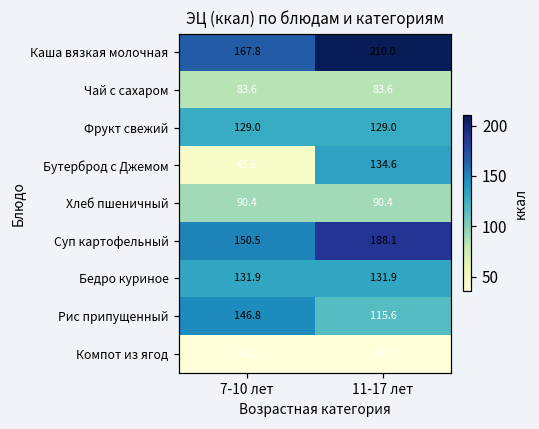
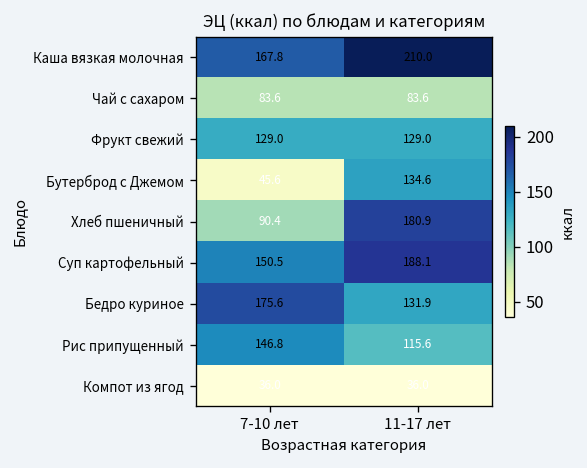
  {
    "Каша вязкая молочная": {
      "7-10 лет": 167.8,
      "11-17 лет": 210.0
    },
    "Чай с сахаром": {
      "7-10 лет": 83.6,
      "11-17 лет": 83.6
    },
    "Фрукт свежий": {
      "7-10 лет": 129.0,
      "11-17 лет": 129.0
    },
    "Бутерброд с Джемом": {
      "7-10 лет": 45.6,
      "11-17 лет": 134.6
    },
    "Хлеб пшеничный": {
      "7-10 лет": 90.4,
-     "11-17 лет": 90.4
+     "11-17 лет": 180.9
    },
    "Суп картофельный": {
      "7-10 лет": 150.5,
      "11-17 лет": 188.1
    },
    "Бедро куриное": {
-     "7-10 лет": 131.9,
+     "7-10 лет": 175.6,
      "11-17 лет": 131.9
    },
    "Рис припущенный": {
      "7-10 лет": 146.8,
      "11-17 лет": 115.6
    }
  }
